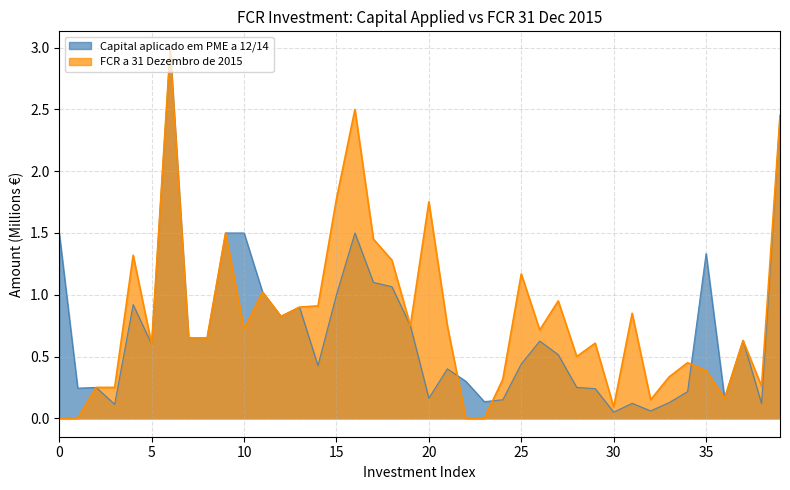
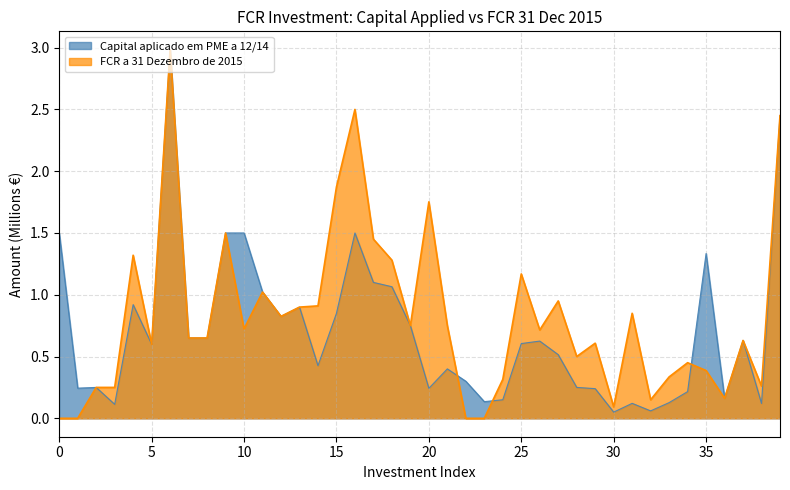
  {
    "Capital aplicado em PME a 12/14": {
      "0": 1.50,
      "10": 1.50,
-     "15": 1.00,
-     "20": 0.16,
-     "25": 0.44,
+     "15": 0.85,
+     "20": 0.24,
+     "25": 0.61,
      "30": 0.05,
      "35": 1.33
    },
    "FCR a 31 Dezembro de 2015": {
      "0": 0.00,
      "10": 0.72,
-     "15": 1.78,
+     "15": 1.87,
      "20": 1.75,
      "25": 1.17,
      "30": 0.09,
      "35": 0.39
    }
  }
